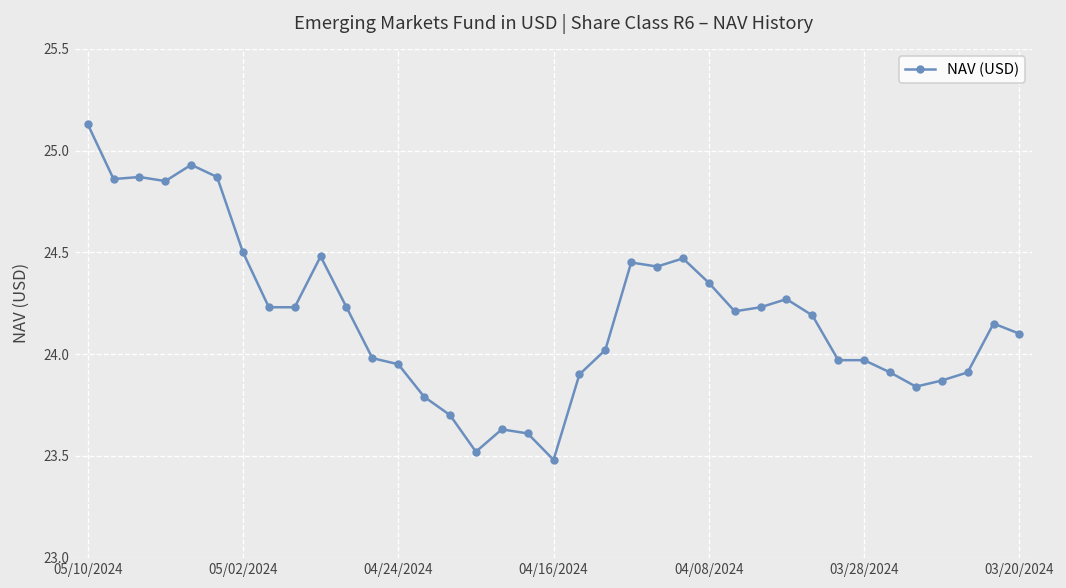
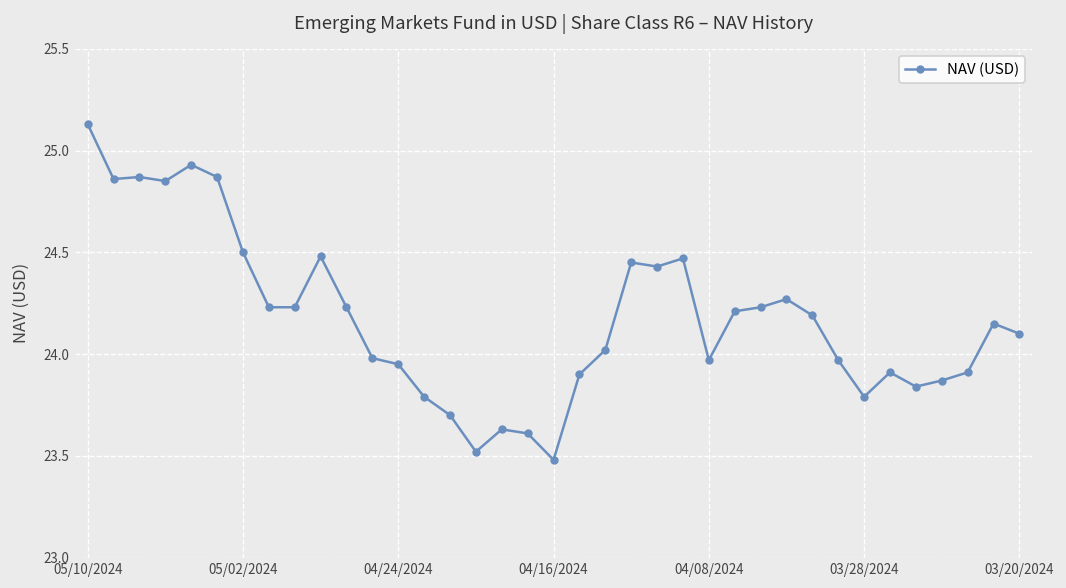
  {
    "05/10/2024": 25.13,
    "05/02/2024": 24.50,
    "04/24/2024": 23.95,
    "04/16/2024": 23.48,
-   "04/08/2024": 24.35,
-   "03/28/2024": 23.97,
+   "04/08/2024": 23.97,
+   "03/28/2024": 23.79,
    "03/20/2024": 24.10
  }
